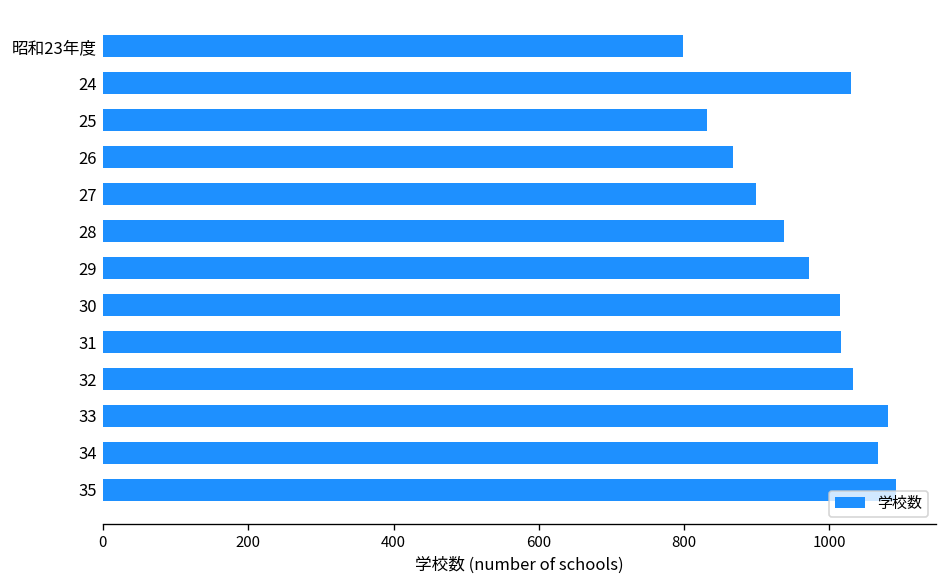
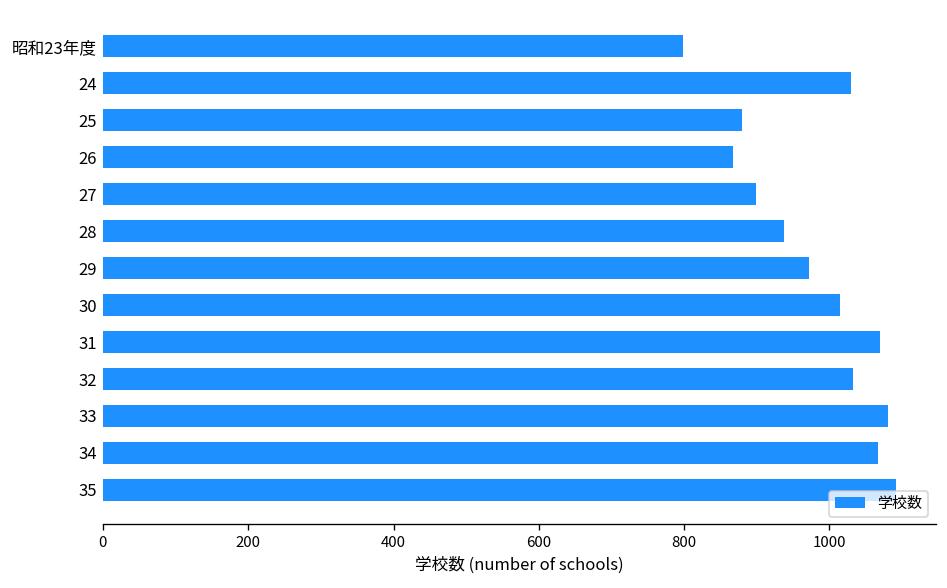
  {
    "昭和23年度": 800,
    "24": 1030,
-   "25": 830,
+   "25": 880,
    "26": 870,
    "27": 900,
    "28": 940,
    "29": 970,
    "30": 1010,
-   "31": 1020,
+   "31": 1070,
    "32": 1030,
    "33": 1080,
    "34": 1070
  }
